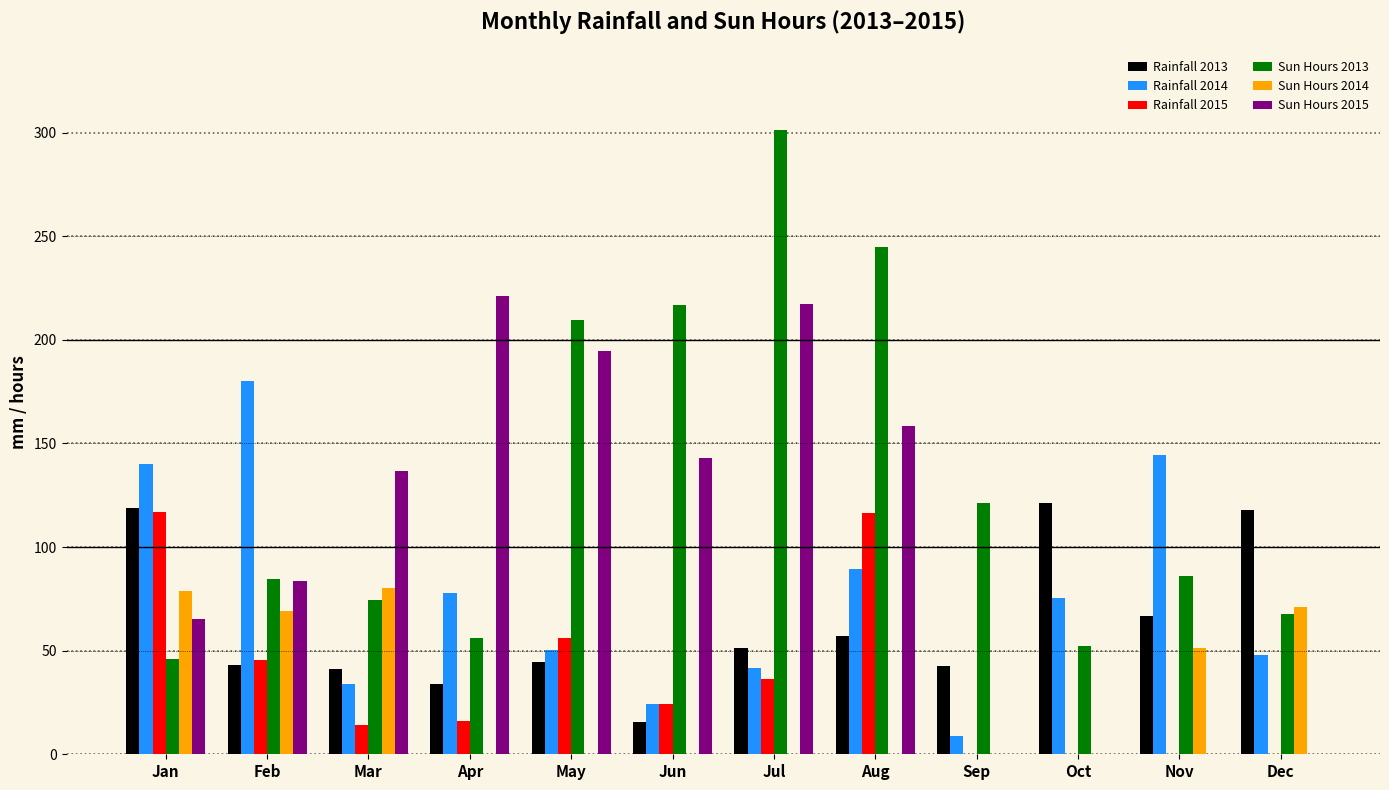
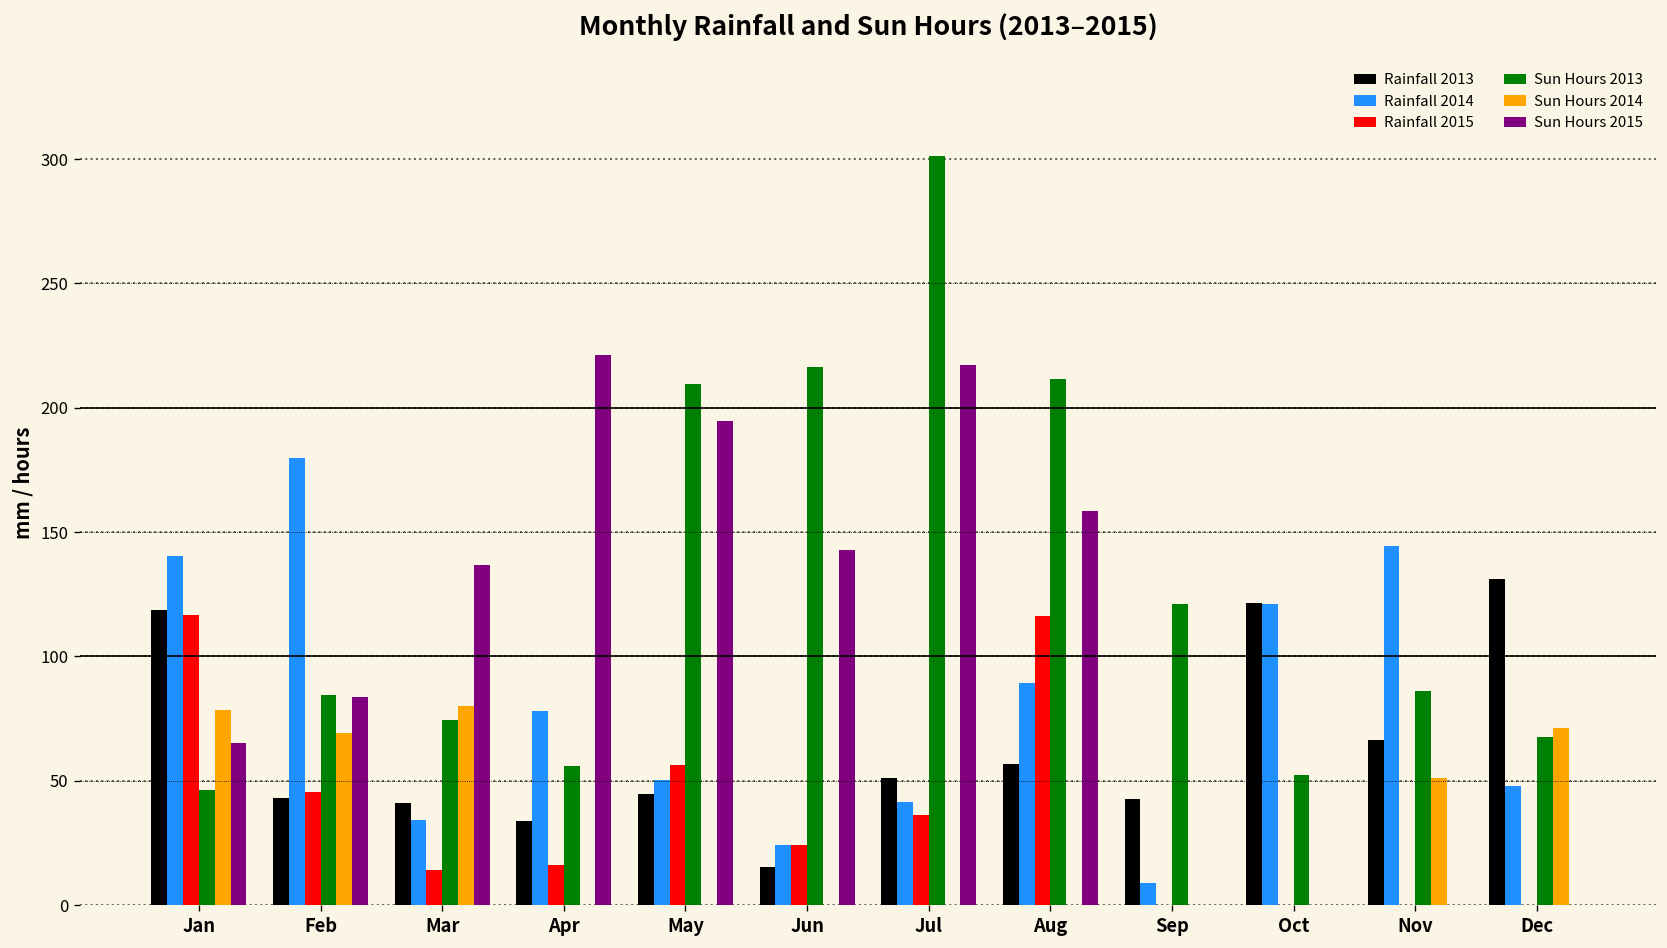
  {
    "Rainfall 2013": {
      "Jan": 119,
      "Feb": 43,
      "Mar": 41,
      "Apr": 34,
      "May": 45,
      "Jun": 15,
      "Jul": 51,
      "Aug": 57,
      "Sep": 43,
      "Oct": 121,
      "Nov": 67,
-     "Dec": 118
+     "Dec": 131
    },
    "Rainfall 2014": {
      "Jan": 140,
      "Feb": 180,
      "Mar": 34,
      "Apr": 78,
      "May": 51,
      "Jun": 24,
      "Jul": 42,
      "Aug": 90,
      "Sep": 9,
-     "Oct": 75,
+     "Oct": 121,
      "Nov": 144,
      "Dec": 48
    },
    "Rainfall 2015": {
      "Jan": 117,
      "Feb": 45,
      "Mar": 14,
      "Apr": 16,
      "May": 56,
      "Jun": 24,
      "Jul": 36,
      "Aug": 116,
      "Sep": 0,
      "Oct": 0,
      "Nov": 0,
      "Dec": 0
    },
    "Sun Hours 2013": {
      "Jan": 46,
      "Feb": 85,
      "Mar": 75,
      "Apr": 56,
      "May": 210,
      "Jun": 217,
      "Jul": 301,
-     "Aug": 245,
+     "Aug": 211,
      "Sep": 121,
      "Oct": 52,
      "Nov": 86,
      "Dec": 68
    },
    "Sun Hours 2014": {
      "Jan": 79,
      "Feb": 69,
      "Mar": 80,
      "Apr": 0,
      "May": 0,
      "Jun": 0,
      "Jul": 0,
      "Aug": 0,
      "Sep": 0,
      "Oct": 0,
      "Nov": 51,
      "Dec": 71
    },
    "Sun Hours 2015": {
      "Jan": 65,
      "Feb": 84,
      "Mar": 137,
      "Apr": 221,
      "May": 195,
      "Jun": 143,
      "Jul": 217,
      "Aug": 158,
      "Sep": 0,
      "Oct": 0,
      "Nov": 0,
      "Dec": 0
    }
  }
